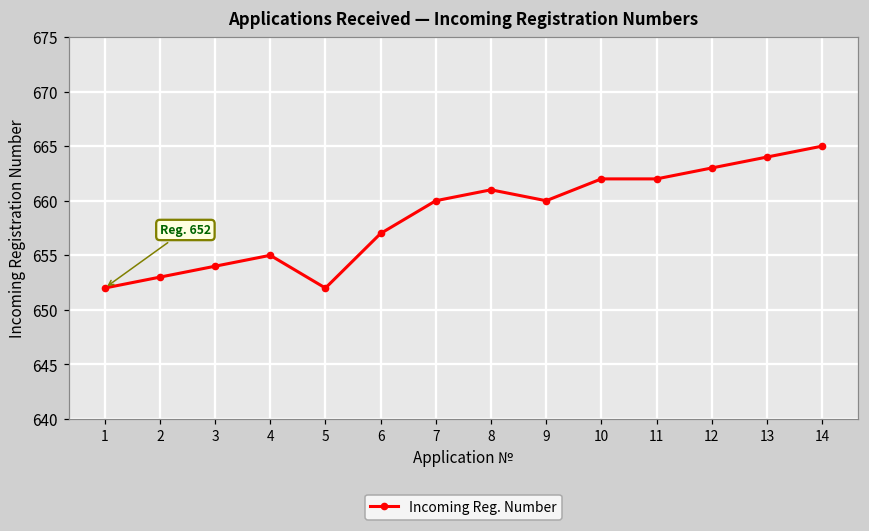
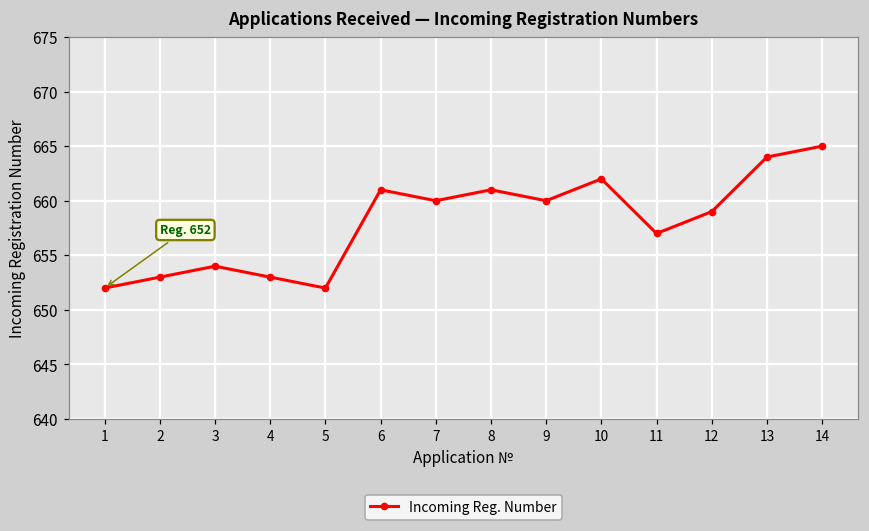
  {
    "1": 652,
    "3": 654,
-   "4": 655,
+   "4": 653,
    "5": 652,
-   "6": 657,
+   "6": 661,
    "7": 660,
    "8": 661,
    "9": 660,
    "10": 662,
-   "11": 662,
-   "12": 663,
+   "11": 657,
+   "12": 659,
    "13": 664,
    "14": 665
  }
